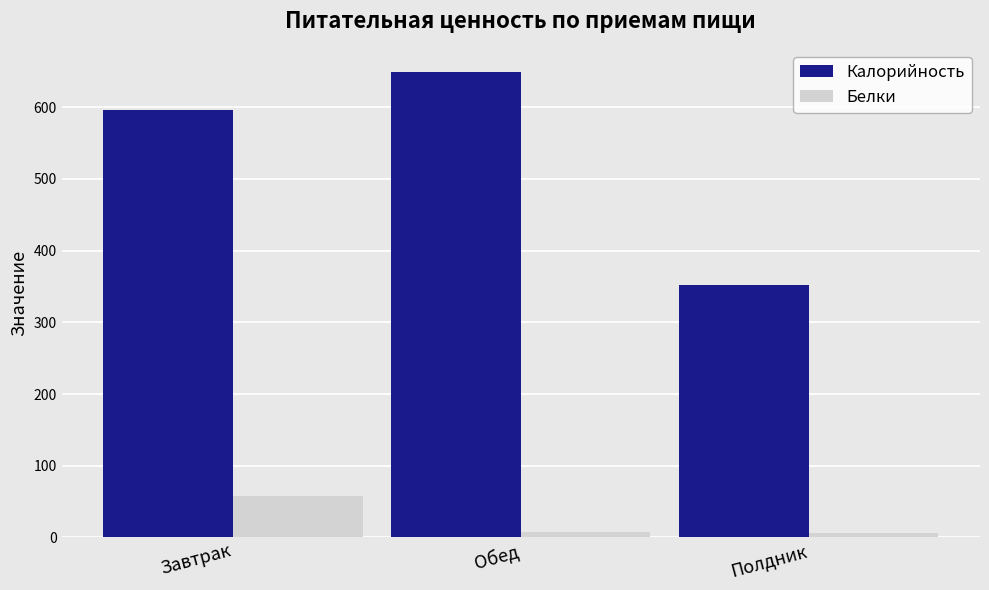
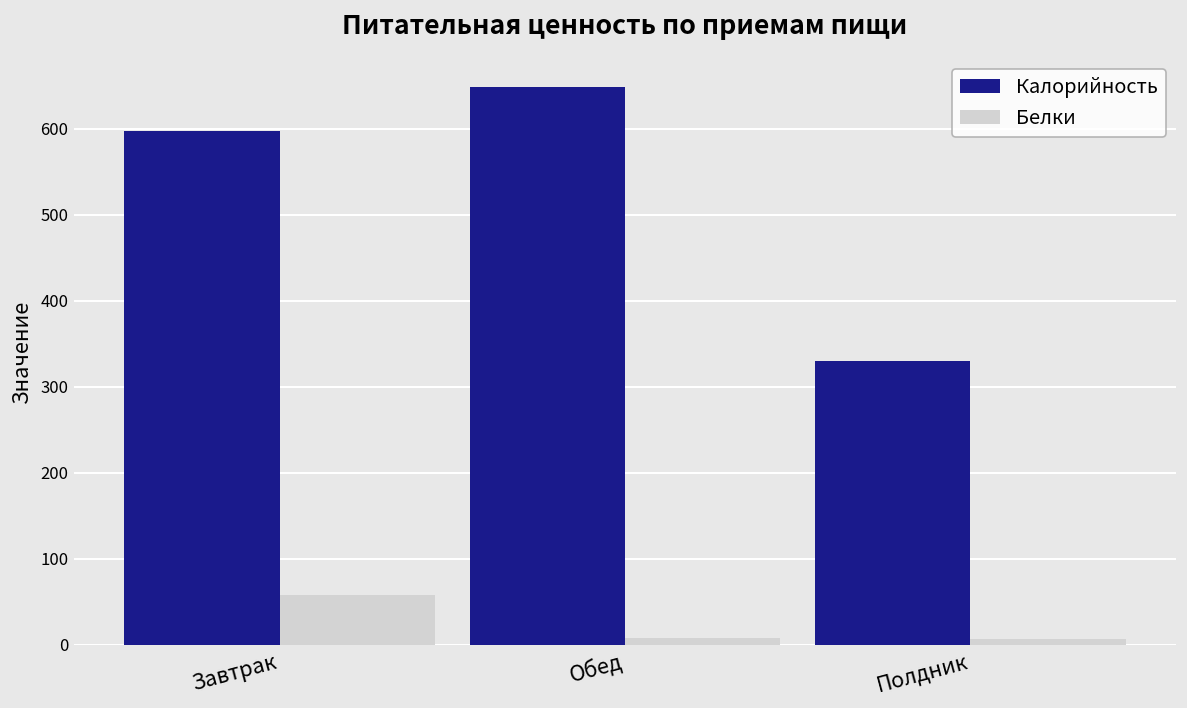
  {
    "Калорийность": {
      "Завтрак": 600,
      "Обед": 650,
-     "Полдник": 350
+     "Полдник": 330
    },
    "Белки": {
      "Завтрак": 60,
      "Обед": 10,
      "Полдник": 10
    }
  }
